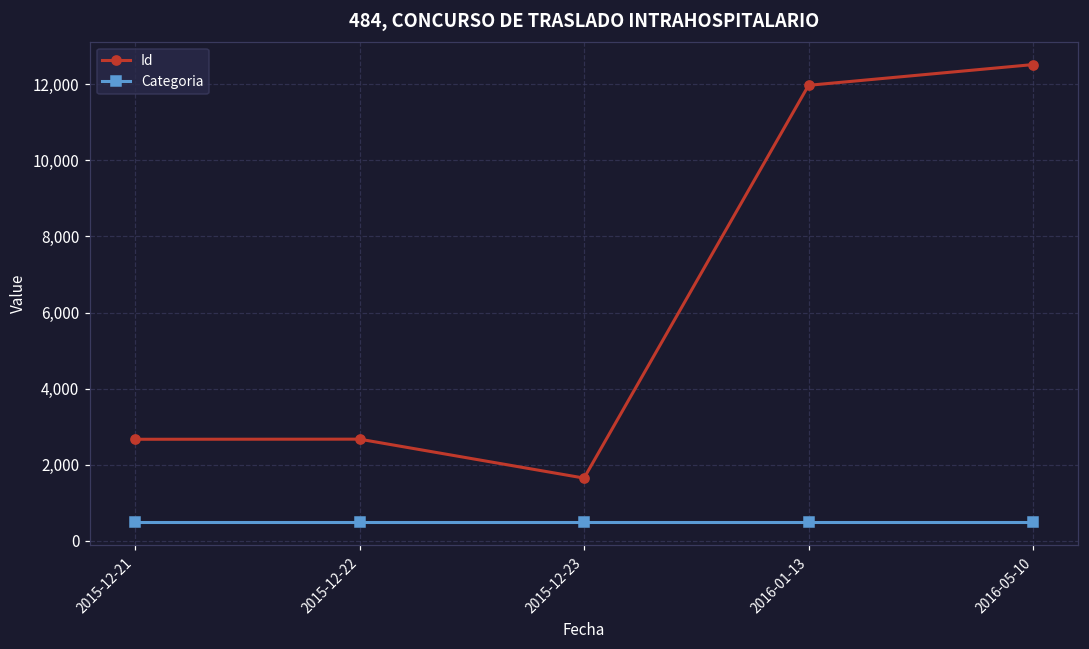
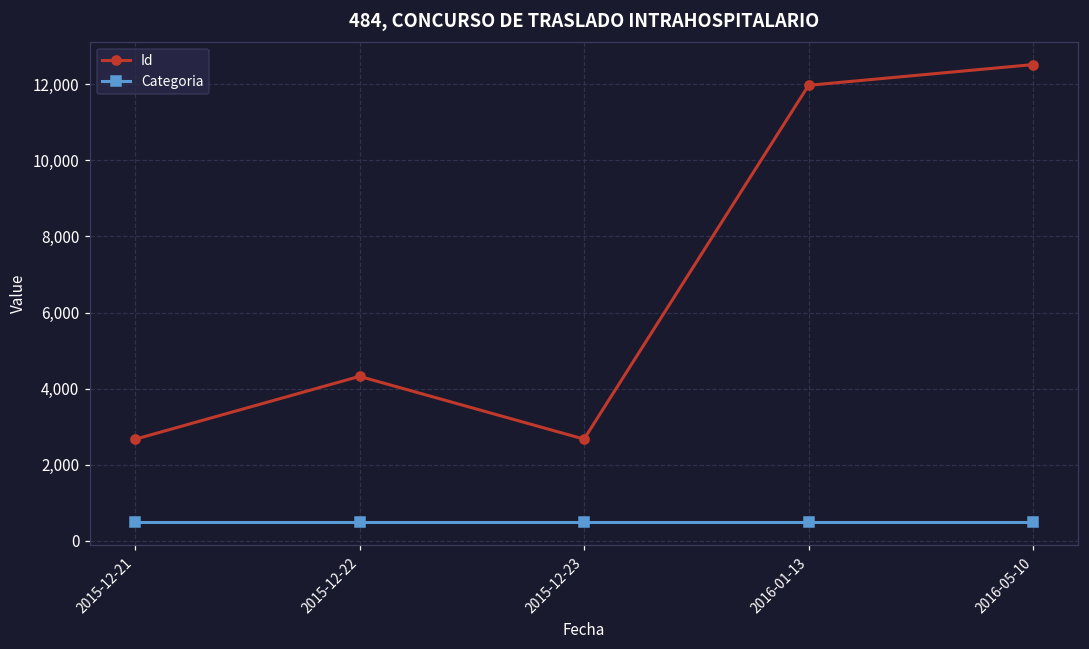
  {
    "Id": {
      "2015-12-21": "2,700",
-     "2015-12-22": "2,700",
-     "2015-12-23": "1,600",
+     "2015-12-22": "4,300",
+     "2015-12-23": "2,700",
      "2016-01-13": "12,000",
      "2016-05-10": "12,500"
    },
    "Categoria": {
      "2015-12-21": "500",
      "2015-12-22": "500",
      "2015-12-23": "500",
      "2016-01-13": "500",
      "2016-05-10": "500"
    }
  }
